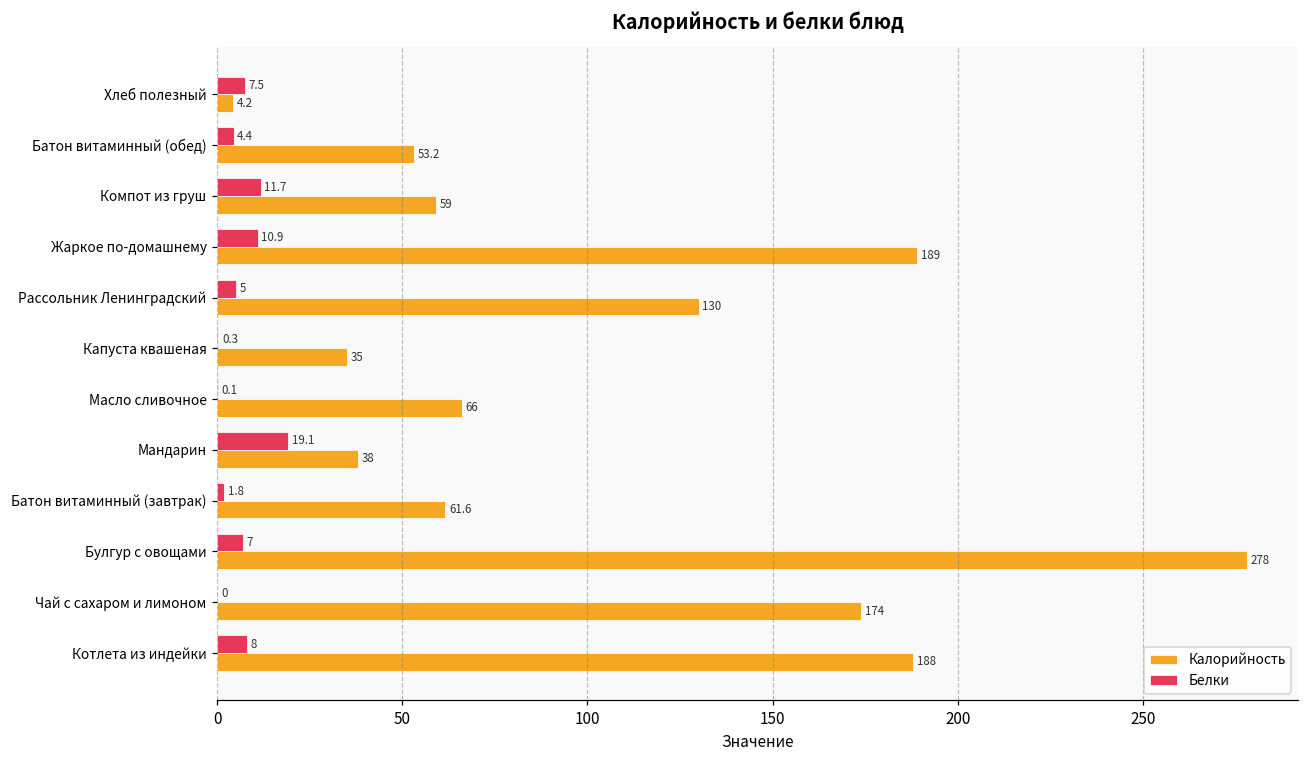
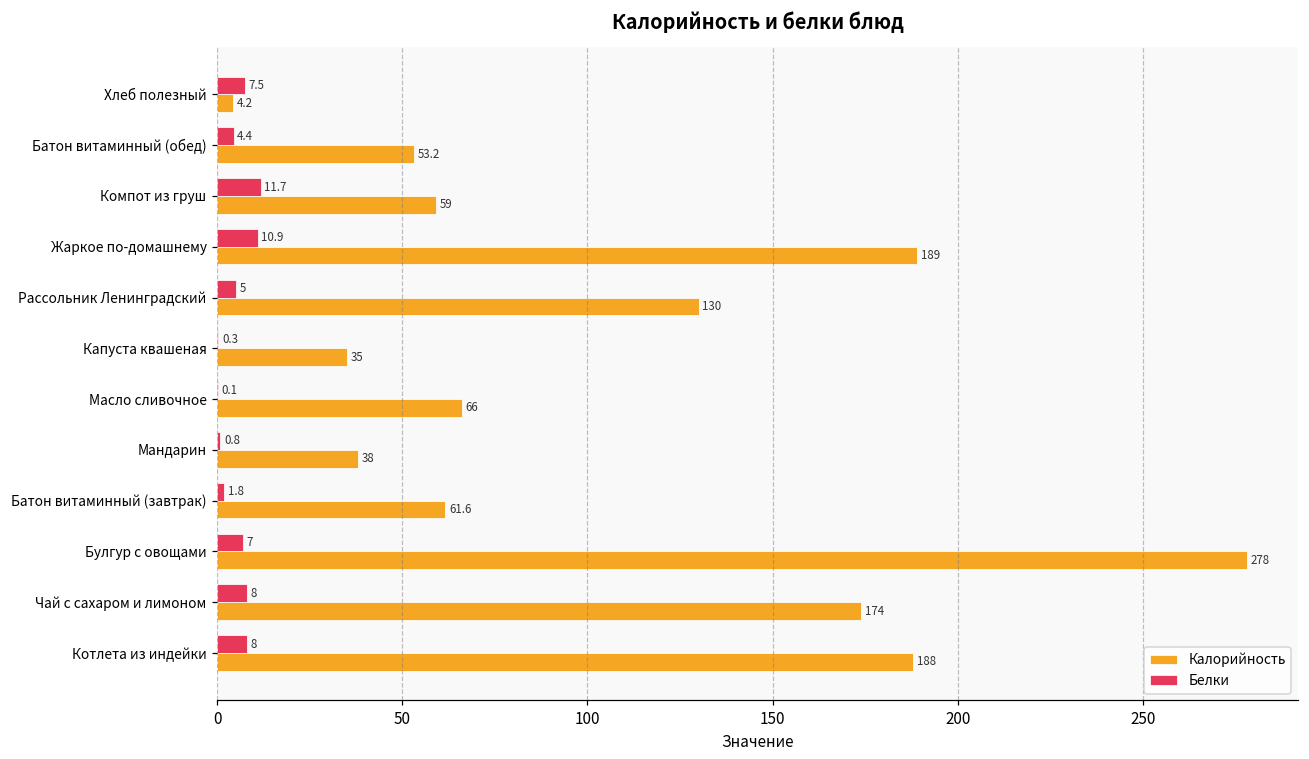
  {
    "Калорийность": {
      "Хлеб полезный": 4.2,
      "Батон витаминный (обед)": 53.2,
      "Компот из груш": 59,
      "Жаркое по-домашнему": 189,
      "Рассольник Ленинградский": 130,
      "Капуста квашеная": 35,
      "Масло сливочное": 66,
      "Мандарин": 38,
      "Батон витаминный (завтрак)": 61.6,
      "Булгур с овощами": 278,
      "Чай с сахаром и лимоном": 174,
      "Котлета из индейки": 188
    },
    "Белки": {
      "Хлеб полезный": 7.5,
      "Батон витаминный (обед)": 4.4,
      "Компот из груш": 11.7,
      "Жаркое по-домашнему": 10.9,
      "Рассольник Ленинградский": 5,
      "Капуста квашеная": 0.3,
      "Масло сливочное": 0.1,
-     "Мандарин": 19.1,
+     "Мандарин": 0.8,
      "Батон витаминный (завтрак)": 1.8,
      "Булгур с овощами": 7,
-     "Чай с сахаром и лимоном": 0,
+     "Чай с сахаром и лимоном": 8,
      "Котлета из индейки": 8
    }
  }
